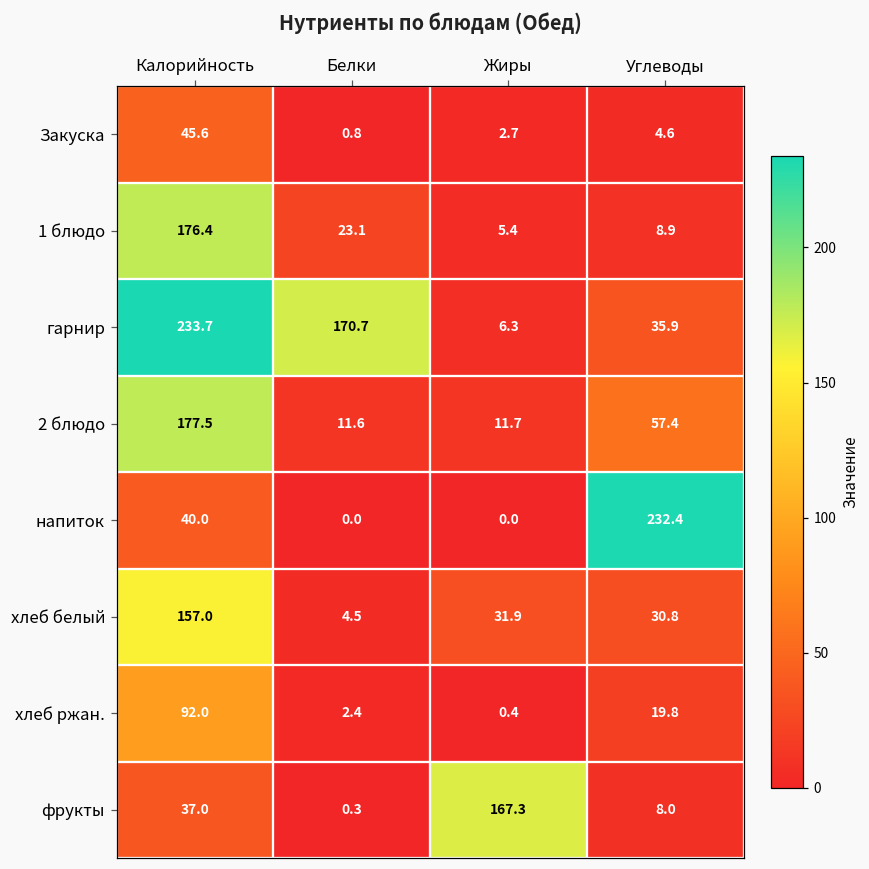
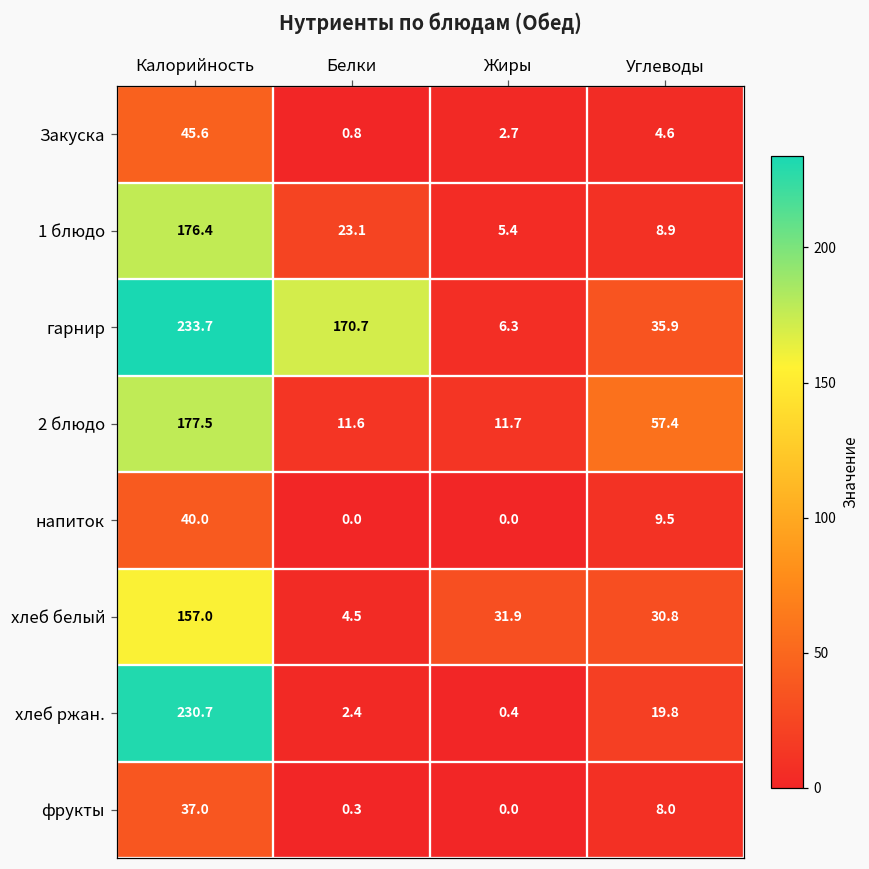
  {
    "Закуска": {
      "Калорийность": 45.6,
      "Белки": 0.8,
      "Жиры": 2.7,
      "Углеводы": 4.6
    },
    "1 блюдо": {
      "Калорийность": 176.4,
      "Белки": 23.1,
      "Жиры": 5.4,
      "Углеводы": 8.9
    },
    "гарнир": {
      "Калорийность": 233.7,
      "Белки": 170.7,
      "Жиры": 6.3,
      "Углеводы": 35.9
    },
    "2 блюдо": {
      "Калорийность": 177.5,
      "Белки": 11.6,
      "Жиры": 11.7,
      "Углеводы": 57.4
    },
    "напиток": {
      "Калорийность": 40.0,
      "Белки": 0.0,
      "Жиры": 0.0,
-     "Углеводы": 232.4
+     "Углеводы": 9.5
    },
    "хлеб белый": {
      "Калорийность": 157.0,
      "Белки": 4.5,
      "Жиры": 31.9,
      "Углеводы": 30.8
    },
    "хлеб ржан.": {
-     "Калорийность": 92.0,
+     "Калорийность": 230.7,
      "Белки": 2.4,
      "Жиры": 0.4,
      "Углеводы": 19.8
    },
    "фрукты": {
      "Калорийность": 37.0,
      "Белки": 0.3,
-     "Жиры": 167.3,
+     "Жиры": 0.0,
      "Углеводы": 8.0
    }
  }
